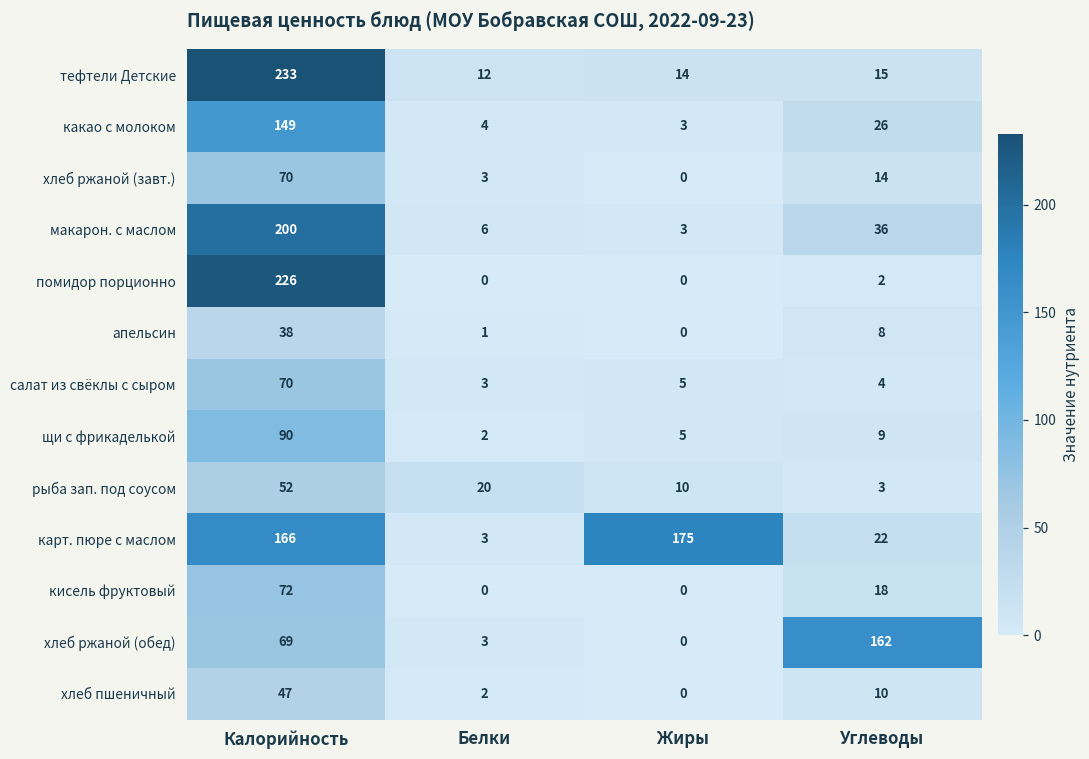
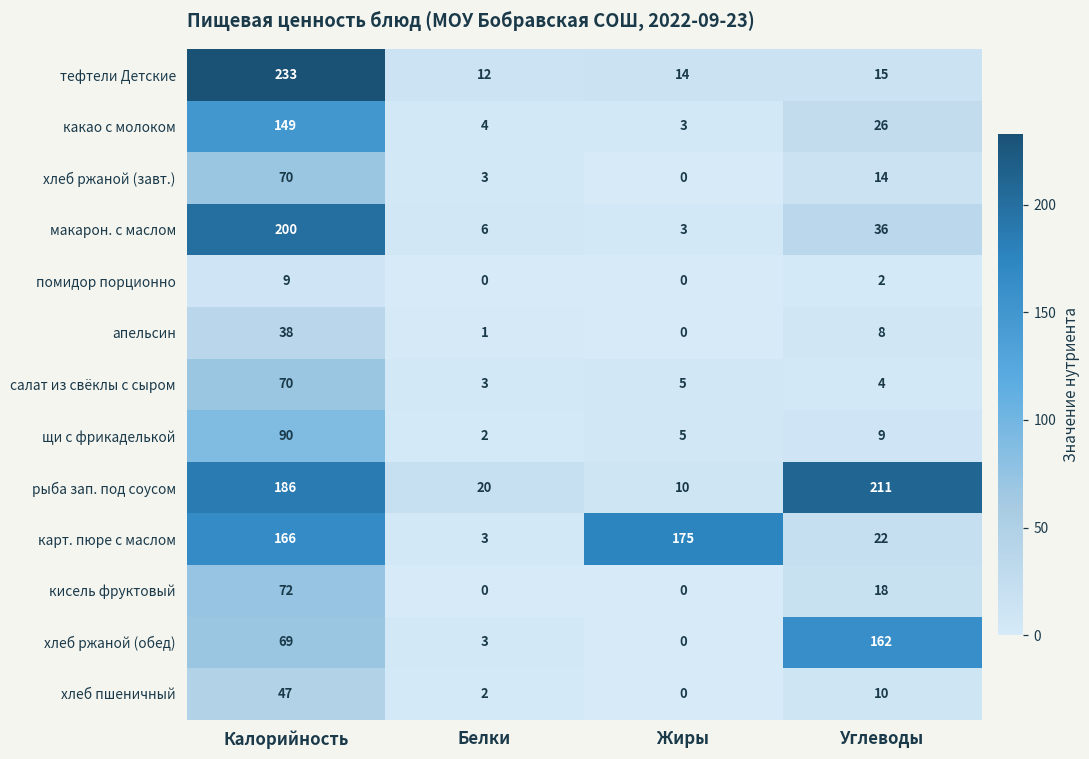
  {
    "тефтели Детские": {
      "Калорийность": 233,
      "Белки": 12,
      "Жиры": 14,
      "Углеводы": 15
    },
    "какао с молоком": {
      "Калорийность": 149,
      "Белки": 4,
      "Жиры": 3,
      "Углеводы": 26
    },
    "хлеб ржаной (завт.)": {
      "Калорийность": 70,
      "Белки": 3,
      "Жиры": 0,
      "Углеводы": 14
    },
    "макарон. с маслом": {
      "Калорийность": 200,
      "Белки": 6,
      "Жиры": 3,
      "Углеводы": 36
    },
    "помидор порционно": {
-     "Калорийность": 226,
+     "Калорийность": 9,
      "Белки": 0,
      "Жиры": 0,
      "Углеводы": 2
    },
    "апельсин": {
      "Калорийность": 38,
      "Белки": 1,
      "Жиры": 0,
      "Углеводы": 8
    },
    "салат из свёклы с сыром": {
      "Калорийность": 70,
      "Белки": 3,
      "Жиры": 5,
      "Углеводы": 4
    },
    "щи с фрикаделькой": {
      "Калорийность": 90,
      "Белки": 2,
      "Жиры": 5,
      "Углеводы": 9
    },
    "рыба зап. под соусом": {
-     "Калорийность": 52,
+     "Калорийность": 186,
      "Белки": 20,
      "Жиры": 10,
-     "Углеводы": 3
+     "Углеводы": 211
    },
    "карт. пюре с маслом": {
      "Калорийность": 166,
      "Белки": 3,
      "Жиры": 175,
      "Углеводы": 22
    },
    "кисель фруктовый": {
      "Калорийность": 72,
      "Белки": 0,
      "Жиры": 0,
      "Углеводы": 18
    },
    "хлеб ржаной (обед)": {
      "Калорийность": 69,
      "Белки": 3,
      "Жиры": 0,
      "Углеводы": 162
    },
    "хлеб пшеничный": {
      "Калорийность": 47,
      "Белки": 2,
      "Жиры": 0,
      "Углеводы": 10
    }
  }
